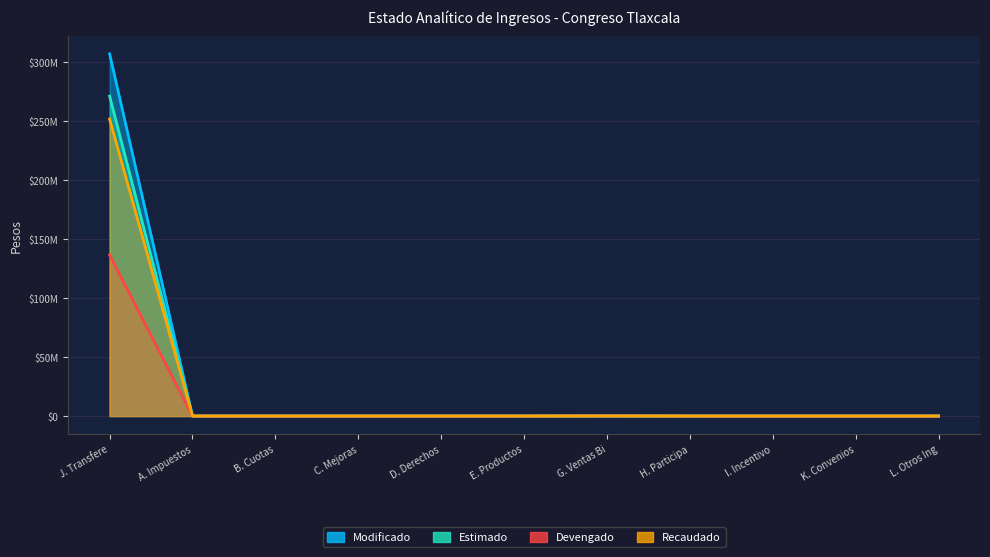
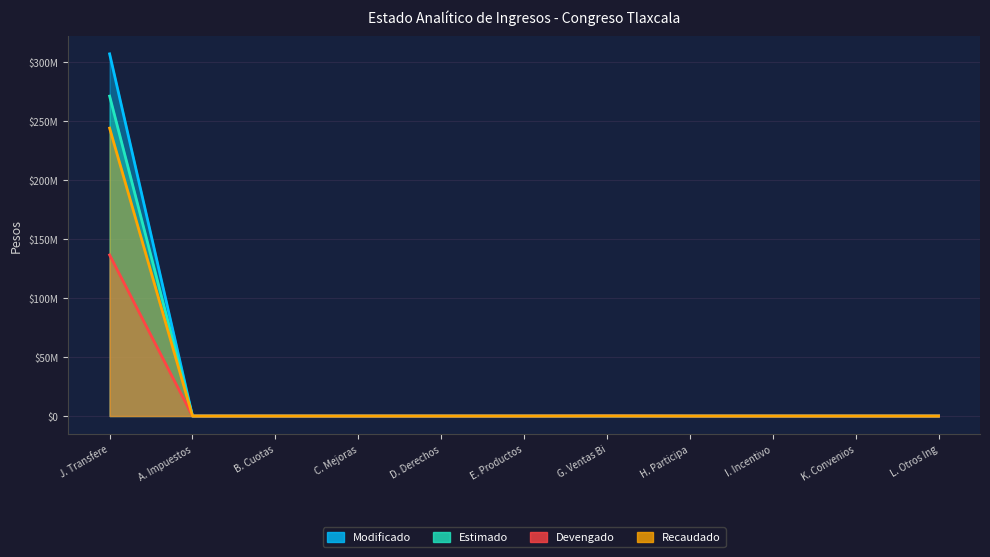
  {
    "Devengado": {
      "J. Transfere": "$137000000"
    },
    "Recaudado": {
-     "J. Transfere": "$252000000"
+     "J. Transfere": "$244000000"
    }
  }
